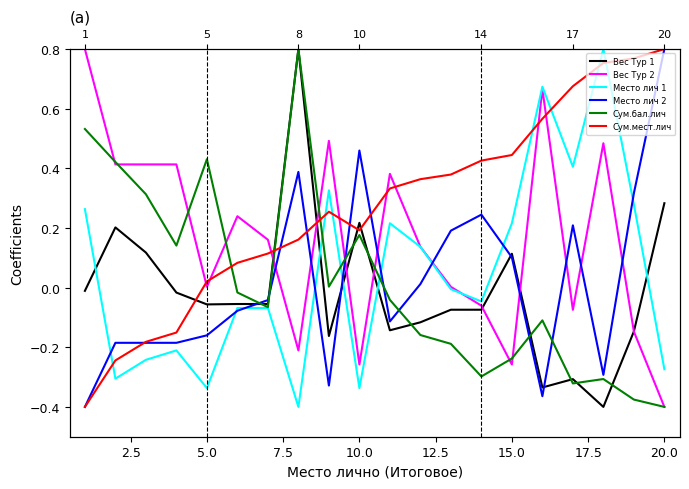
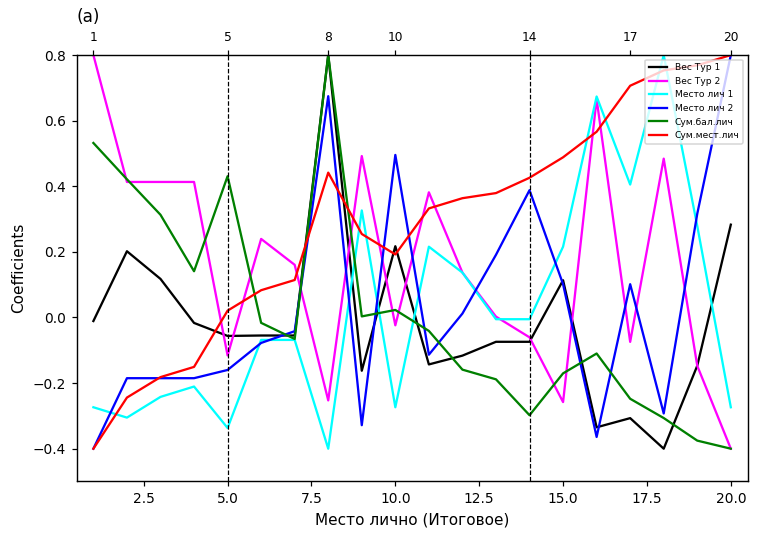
  {
    "Вес Тур 1": {
      "1": -0.01,
      "5.0": -0.06,
      "10.0": 0.22,
      "14": -0.07,
      "15.0": 0.11,
      "17": -0.31,
      "20.0": 0.28
    },
    "Вес Тур 2": {
      "1": 0.80,
-     "5.0": 0.00,
-     "8": -0.21,
-     "10.0": -0.26,
+     "5.0": -0.12,
+     "8": -0.25,
+     "10.0": -0.02,
      "14": -0.06,
      "15.0": -0.26,
      "17": -0.07
    },
    "Место лич 1": {
-     "1": 0.26,
+     "1": -0.27,
      "5.0": -0.34,
      "8": -0.40,
-     "10.0": -0.34,
-     "14": -0.05,
+     "10.0": -0.27,
+     "14": -0.01,
      "15.0": 0.22,
      "17": 0.41,
      "20.0": -0.27
    },
    "Место лич 2": {
      "5.0": -0.16,
-     "8": 0.39,
-     "10.0": 0.46,
-     "14": 0.24,
+     "8": 0.67,
+     "10.0": 0.50,
+     "14": 0.39,
      "15.0": 0.10,
-     "17": 0.21
+     "17": 0.10
    },
    "Сум.бал.лич": {
      "1": 0.53,
      "5.0": 0.43,
-     "10.0": 0.18,
+     "10.0": 0.02,
      "14": -0.30,
-     "15.0": -0.24,
-     "17": -0.32
+     "15.0": -0.17,
+     "17": -0.25
    },
    "Сум.мест.лич": {
      "5.0": 0.02,
-     "8": 0.16,
+     "8": 0.44,
      "10.0": 0.19,
      "14": 0.43,
-     "15.0": 0.44,
-     "17": 0.68
+     "15.0": 0.49,
+     "17": 0.71
    }
  }
